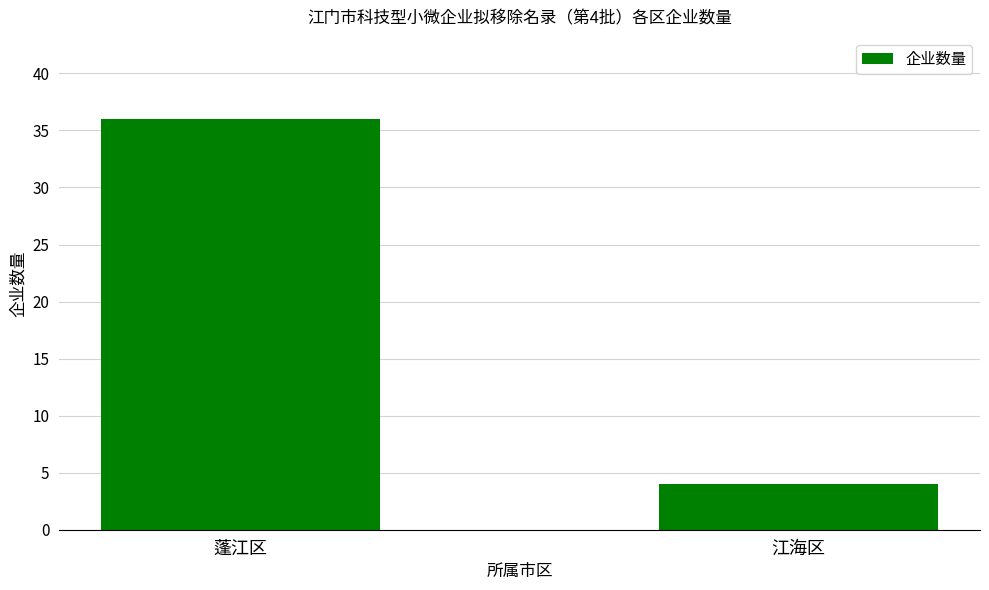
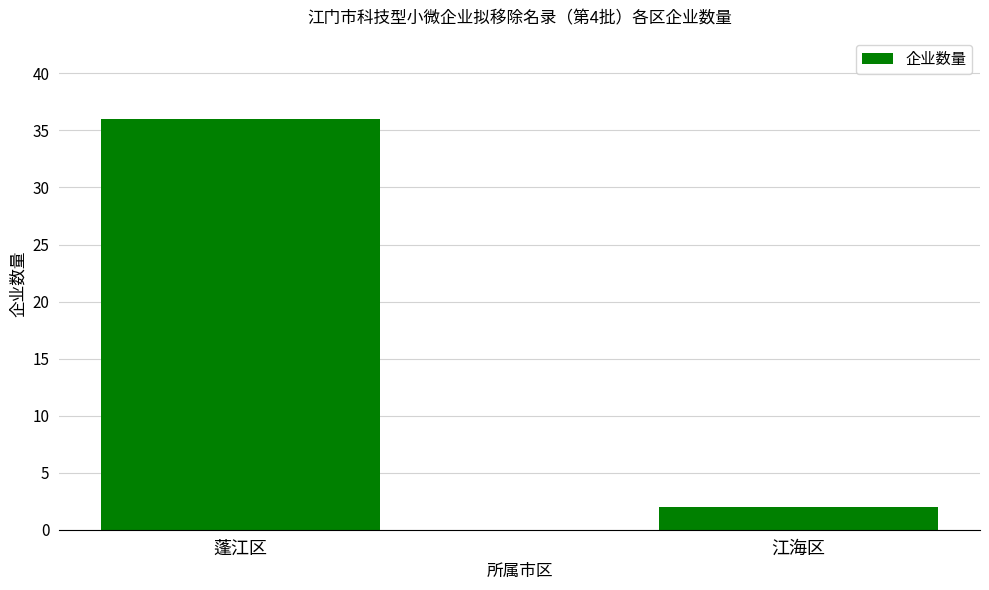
  {
    "蓬江区": 36,
-   "江海区": 4
+   "江海区": 2
  }
